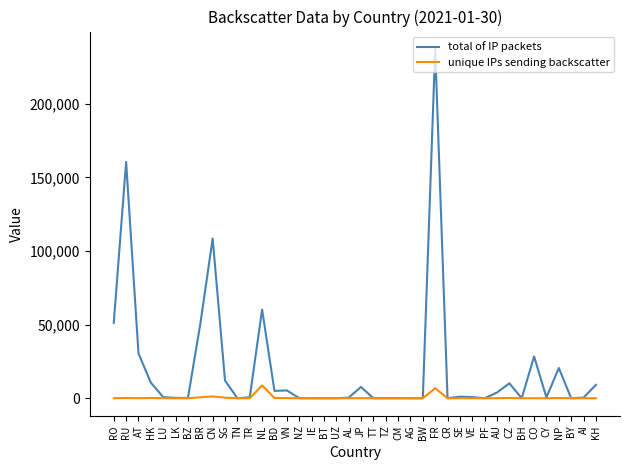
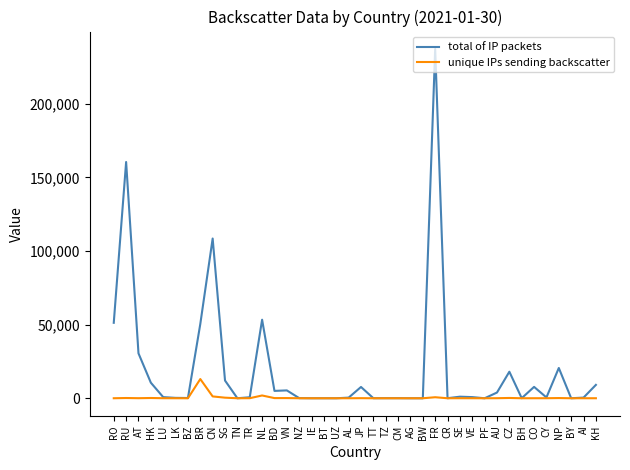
  {
    "total of IP packets": {
      "RO": "51,000",
      "RU": "160,000",
      "AT": "31,000",
      "HK": "11,000",
      "BR": "50,000",
      "CN": "109,000",
      "SG": "12,000",
-     "NL": "60,000",
+     "NL": "53,000",
      "BD": "5,000",
      "VN": "5,000",
      "JP": "8,000",
      "AU": "4,000",
-     "CZ": "10,000",
-     "CO": "28,000",
+     "CZ": "18,000",
+     "CO": "8,000",
      "NP": "21,000",
      "KH": "9,000"
    },
    "unique IPs sending backscatter": {
      "RO": "0",
      "RU": "0",
      "AT": "0",
      "HK": "0",
-     "BR": "1,000",
+     "BR": "13,000",
      "CN": "1,000",
      "SG": "0",
-     "NL": "9,000",
+     "NL": "2,000",
      "BD": "0",
      "VN": "0",
      "JP": "0",
-     "FR": "7,000",
+     "FR": "1,000",
      "AU": "0",
      "CZ": "0",
      "CO": "0",
      "NP": "0",
      "KH": "0"
    }
  }
